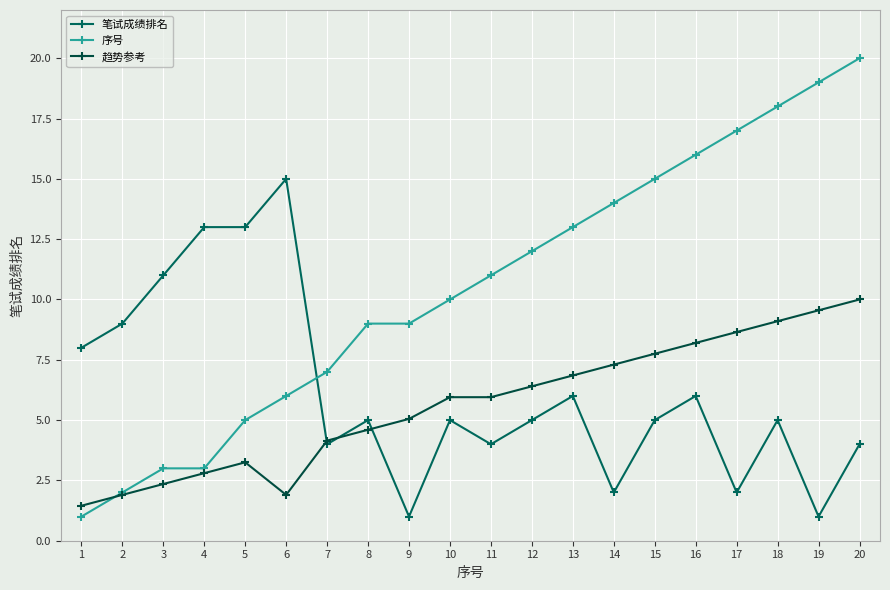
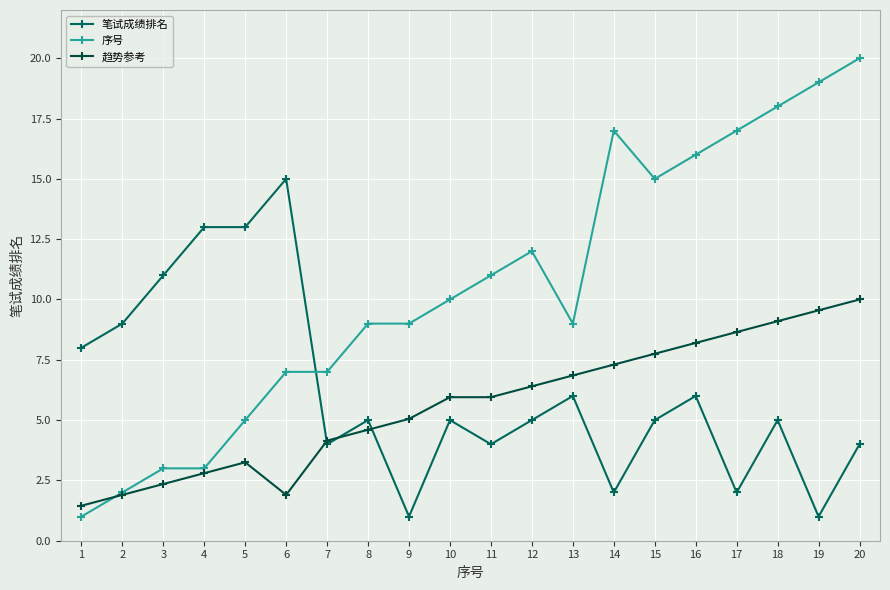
  {
    "序号": {
      "1": 1,
      "3": 3,
      "4": 3,
      "5": 5,
-     "6": 6,
+     "6": 7,
      "7": 7,
      "8": 9,
      "9": 9,
      "10": 10,
      "11": 11,
      "12": 12,
-     "13": 13,
-     "14": 14,
+     "13": 9,
+     "14": 17,
      "15": 15,
      "16": 16,
      "17": 17,
      "18": 18,
      "19": 19,
      "20": 20
    }
  }
